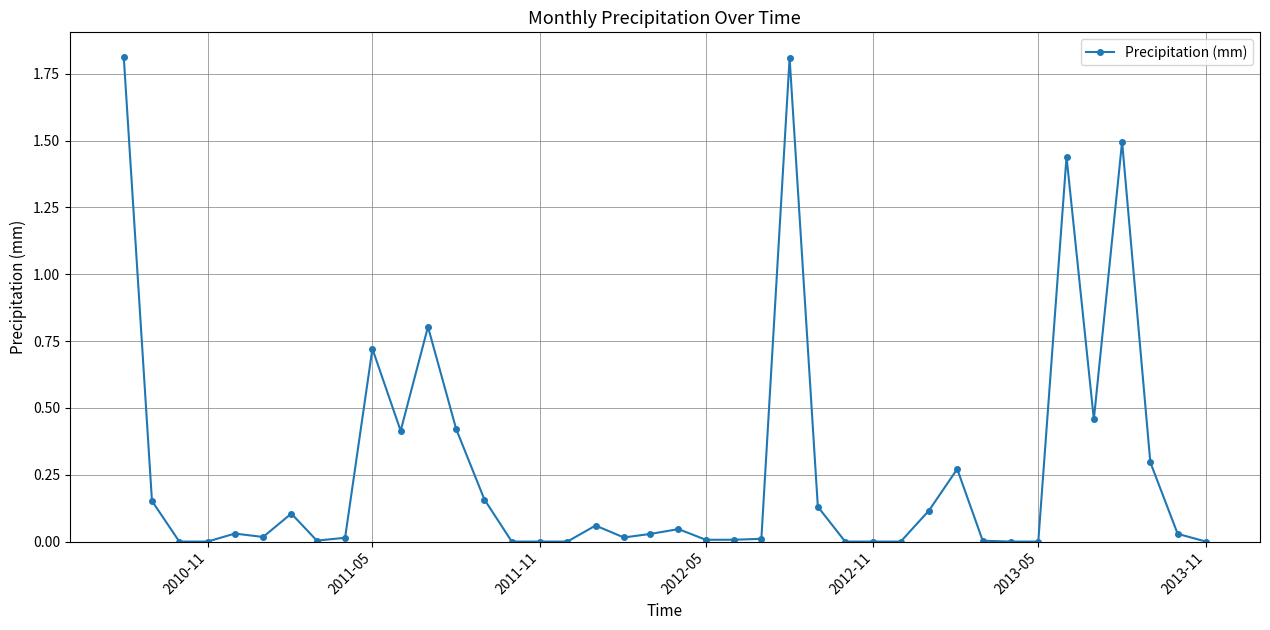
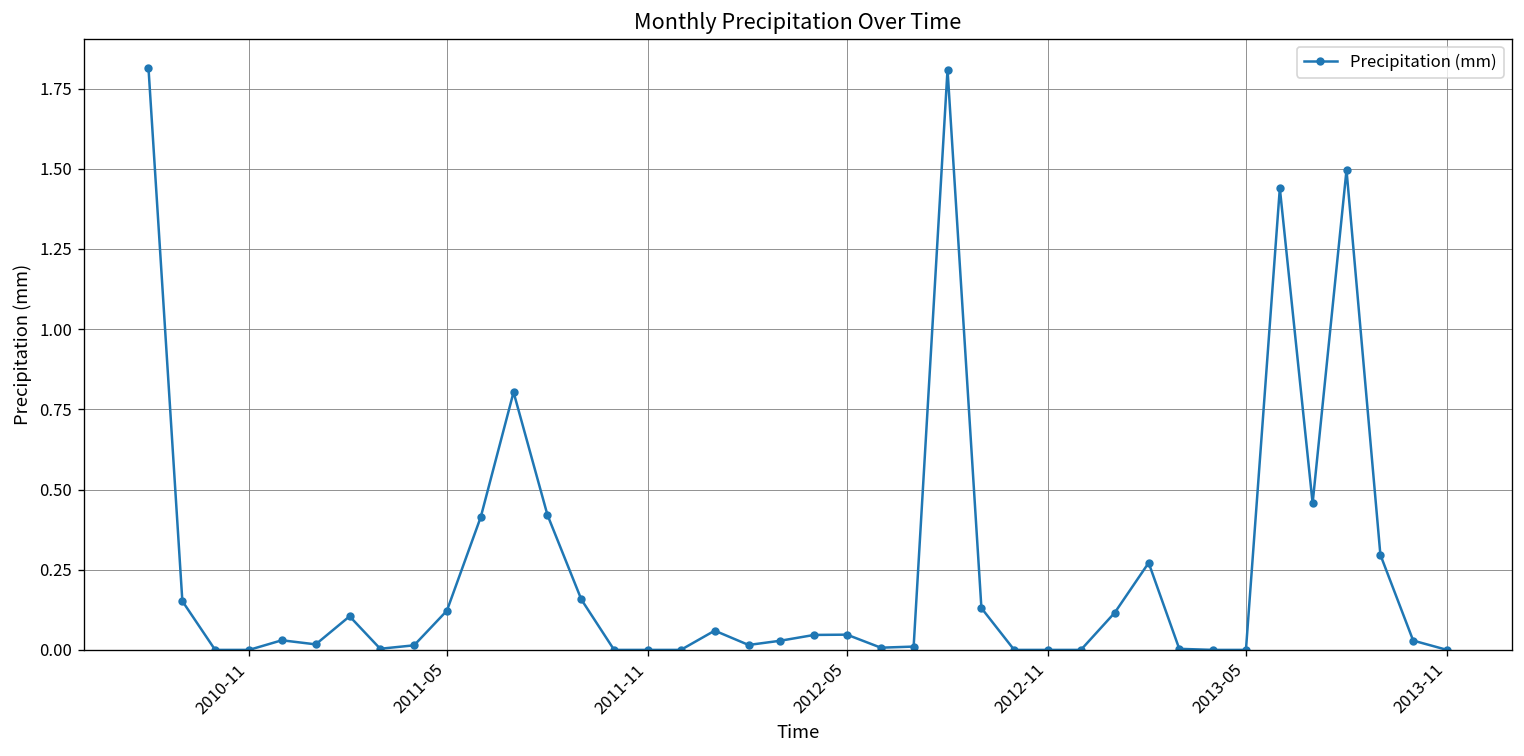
  {
    "2010-11": 0.00,
-   "2011-05": 0.72,
+   "2011-05": 0.12,
    "2011-11": 0.00,
-   "2012-05": 0.01,
+   "2012-05": 0.05,
    "2012-11": 0.00,
    "2013-05": 0.00,
    "2013-11": 0.00
  }
